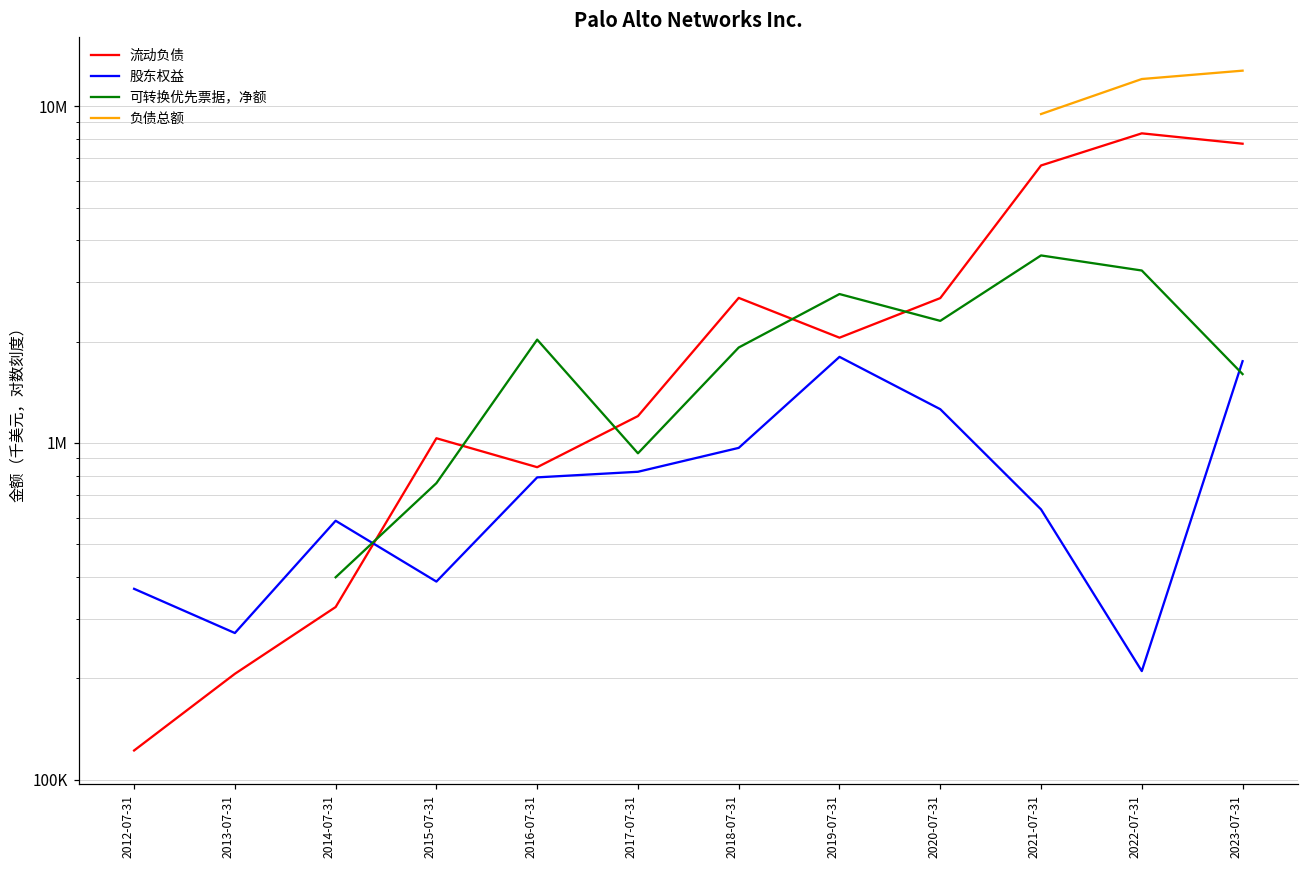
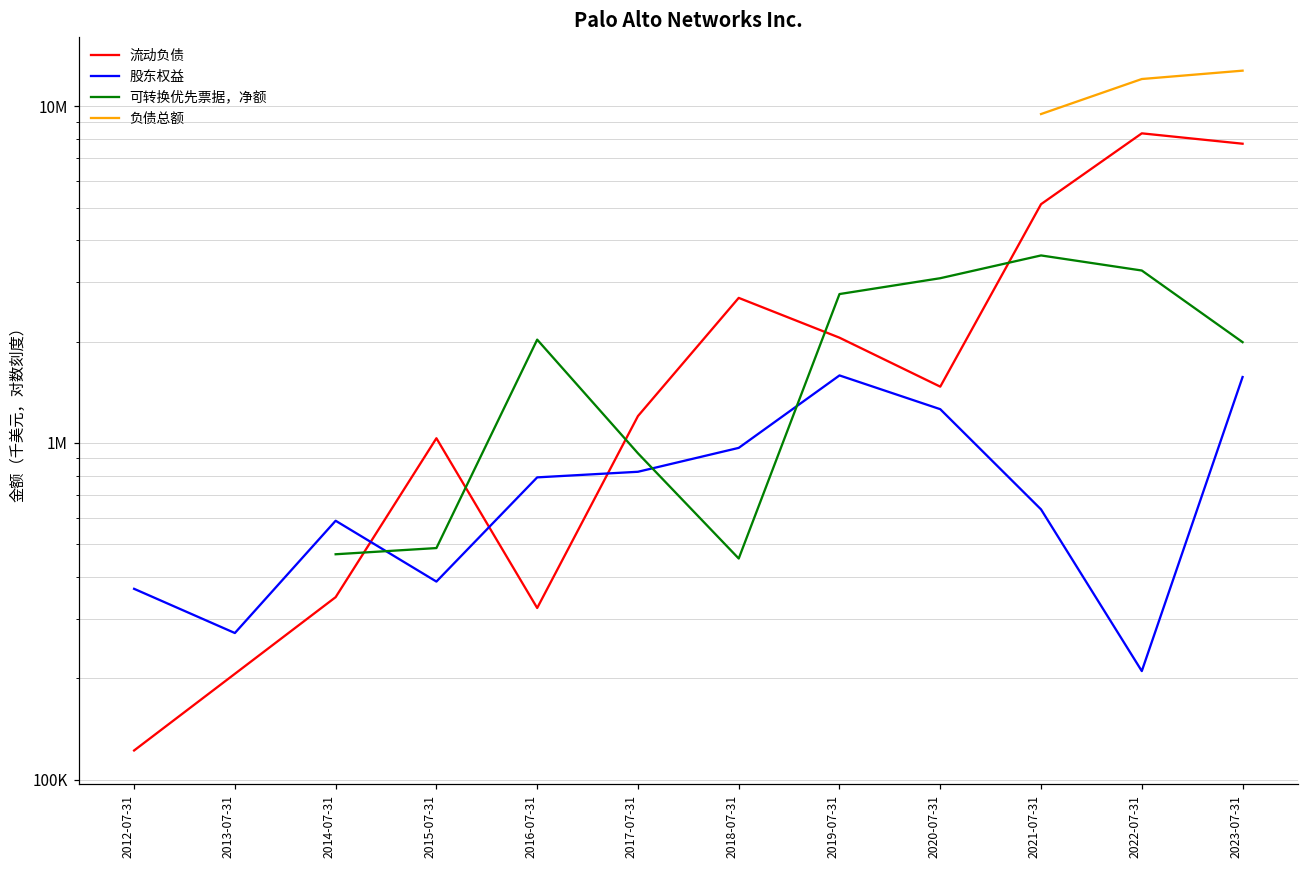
  {
    "流动负债": {
      "2012-07-31": 122000,
      "2013-07-31": 210000,
-     "2014-07-31": 330000,
+     "2014-07-31": 350000,
      "2015-07-31": 1030000,
-     "2016-07-31": 850000,
+     "2016-07-31": 320000,
      "2017-07-31": 1200000,
      "2018-07-31": 2700000,
      "2019-07-31": 2100000,
-     "2020-07-31": 2700000,
-     "2021-07-31": 6700000,
+     "2020-07-31": 1500000,
+     "2021-07-31": 5100000,
      "2022-07-31": 8300000,
      "2023-07-31": 7700000
    },
    "股东权益": {
      "2012-07-31": 370000,
      "2013-07-31": 270000,
      "2014-07-31": 590000,
      "2015-07-31": 390000,
      "2016-07-31": 790000,
      "2017-07-31": 820000,
      "2018-07-31": 970000,
-     "2019-07-31": 1800000,
+     "2019-07-31": 1600000,
      "2020-07-31": 1260000,
      "2021-07-31": 630000,
      "2022-07-31": 210000,
-     "2023-07-31": 1700000
+     "2023-07-31": 1600000
    },
    "可转换优先票据，净额": {
-     "2014-07-31": 400000,
-     "2015-07-31": 760000,
+     "2014-07-31": 470000,
+     "2015-07-31": 490000,
      "2016-07-31": 2000000,
      "2017-07-31": 930000,
-     "2018-07-31": 1900000,
+     "2018-07-31": 450000,
      "2019-07-31": 2800000,
-     "2020-07-31": 2300000,
+     "2020-07-31": 3100000,
      "2021-07-31": 3600000,
      "2022-07-31": 3300000,
-     "2023-07-31": 1600000
+     "2023-07-31": 2000000
    },
    "负债总额": {
      "2021-07-31": 9500000,
      "2022-07-31": 12000000,
      "2023-07-31": 12800000
    }
  }
